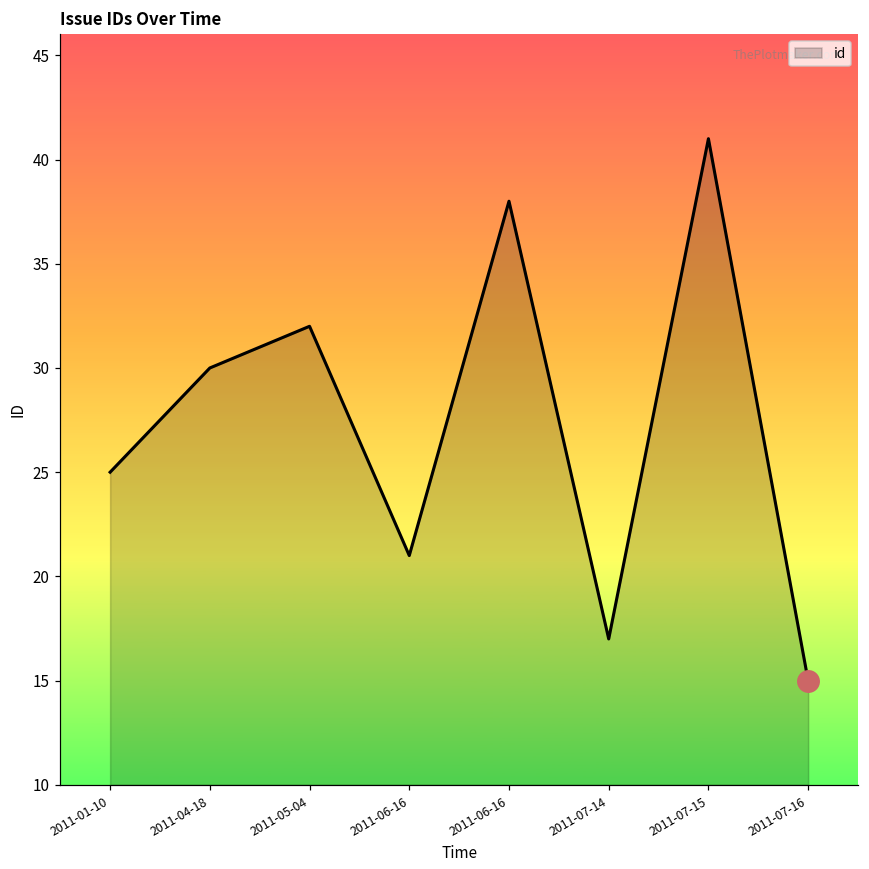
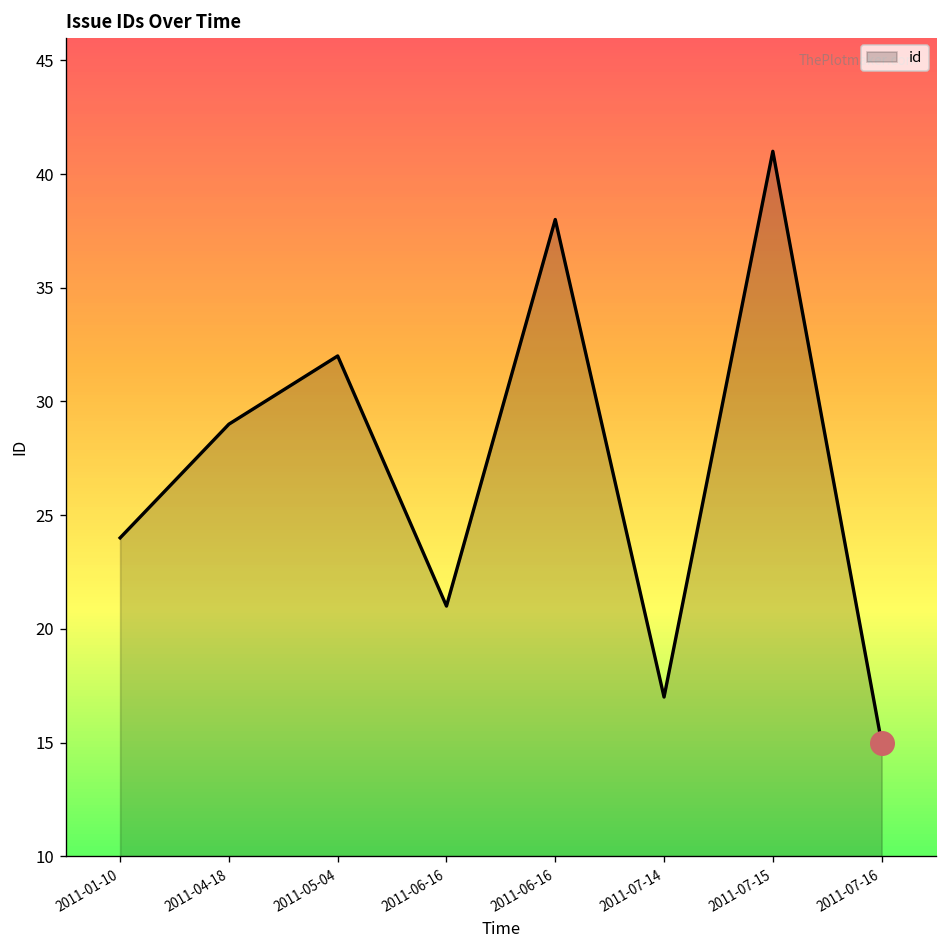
  {
    "id": {
-     "2011-01-10": 25,
-     "2011-04-18": 30,
+     "2011-01-10": 24,
+     "2011-04-18": 29,
      "2011-05-04": 32,
      "2011-07-14": 17,
      "2011-07-15": 41
    }
  }
